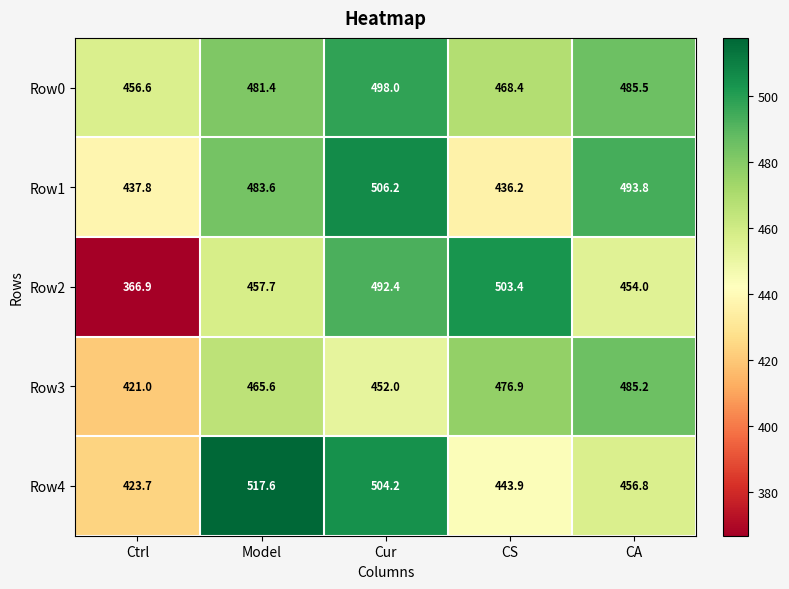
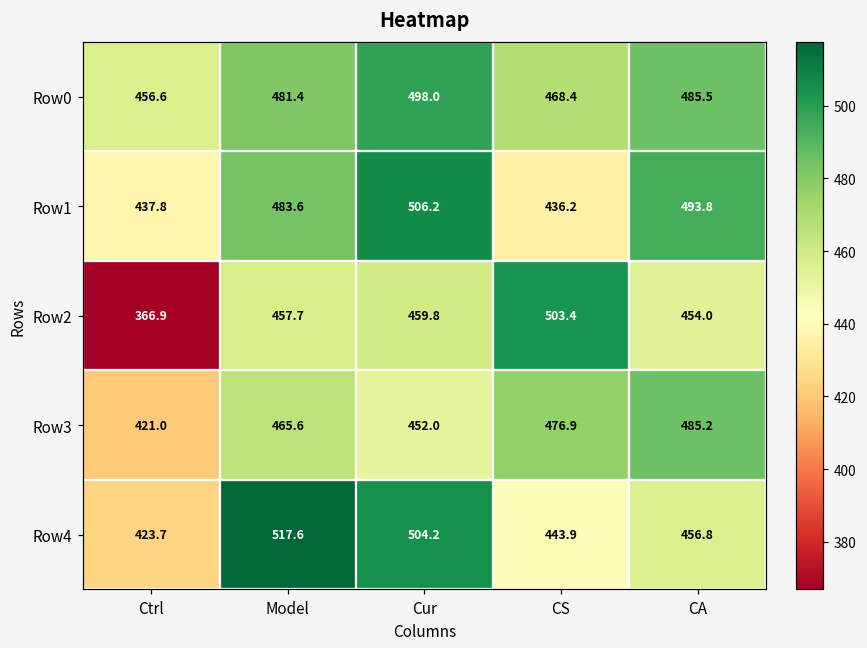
  {
    "Row0": {
      "Ctrl": 456.6,
      "Model": 481.4,
      "Cur": 498.0,
      "CS": 468.4,
      "CA": 485.5
    },
    "Row1": {
      "Ctrl": 437.8,
      "Model": 483.6,
      "Cur": 506.2,
      "CS": 436.2,
      "CA": 493.8
    },
    "Row2": {
      "Ctrl": 366.9,
      "Model": 457.7,
-     "Cur": 492.4,
+     "Cur": 459.8,
      "CS": 503.4,
      "CA": 454.0
    },
    "Row3": {
      "Ctrl": 421.0,
      "Model": 465.6,
      "Cur": 452.0,
      "CS": 476.9,
      "CA": 485.2
    },
    "Row4": {
      "Ctrl": 423.7,
      "Model": 517.6,
      "Cur": 504.2,
      "CS": 443.9,
      "CA": 456.8
    }
  }
